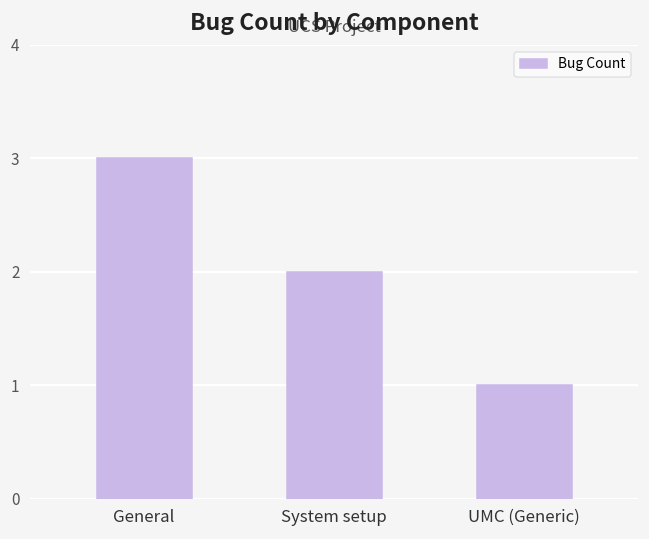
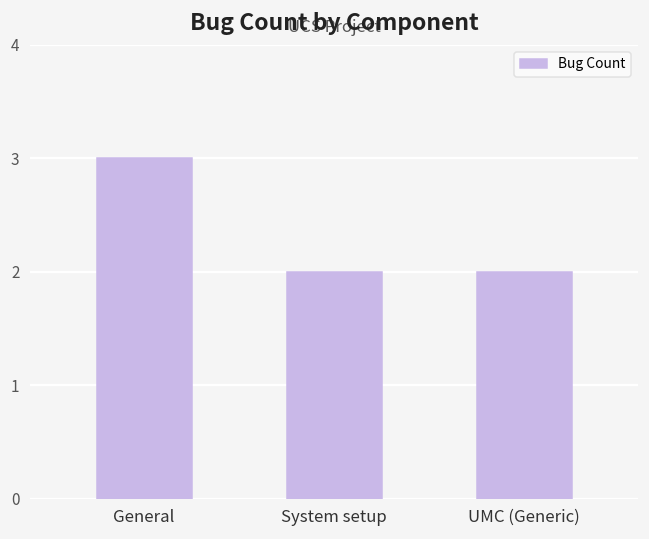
  {
    "General": 3,
    "System setup": 2,
-   "UMC (Generic)": 1
+   "UMC (Generic)": 2
  }
